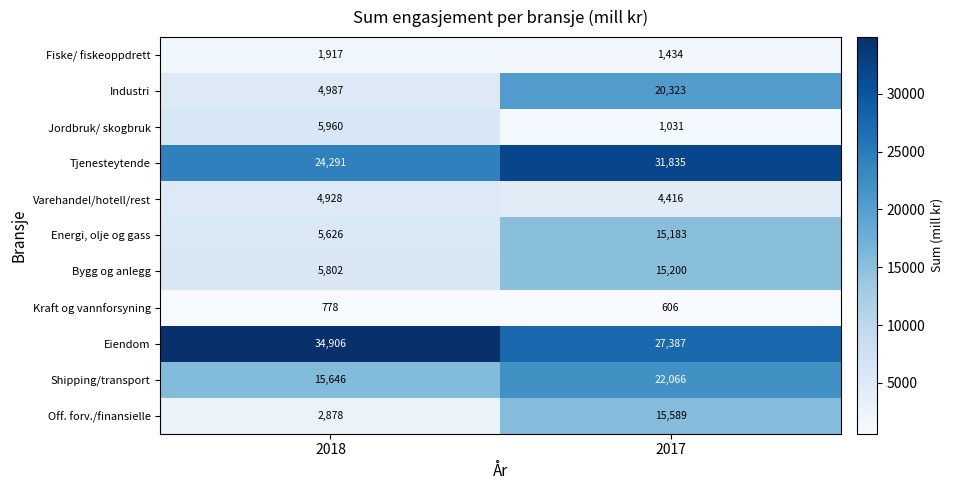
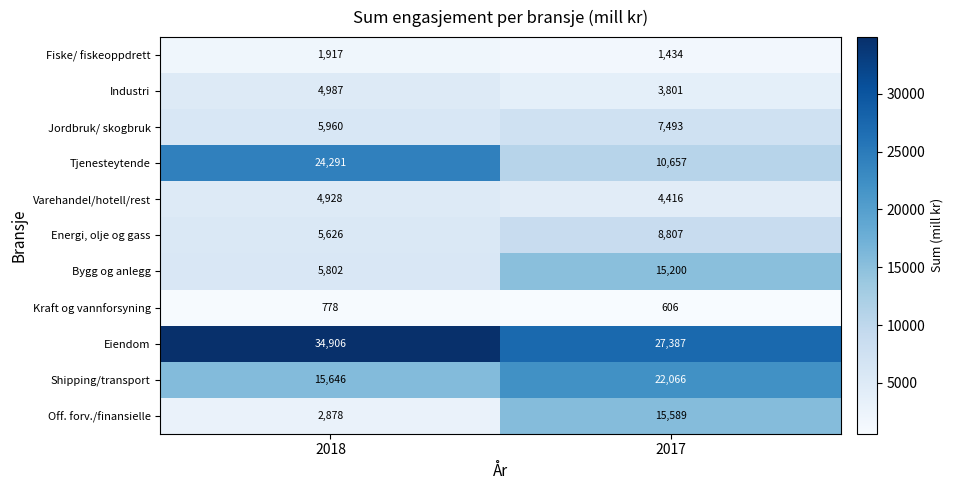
  {
    "Fiske/ fiskeoppdrett": {
      "2018": "1,917",
      "2017": "1,434"
    },
    "Industri": {
      "2018": "4,987",
-     "2017": "20,323"
+     "2017": "3,801"
    },
    "Jordbruk/ skogbruk": {
      "2018": "5,960",
-     "2017": "1,031"
+     "2017": "7,493"
    },
    "Tjenesteytende": {
      "2018": "24,291",
-     "2017": "31,835"
+     "2017": "10,657"
    },
    "Varehandel/hotell/rest": {
      "2018": "4,928",
      "2017": "4,416"
    },
    "Energi, olje og gass": {
      "2018": "5,626",
-     "2017": "15,183"
+     "2017": "8,807"
    },
    "Bygg og anlegg": {
      "2018": "5,802",
      "2017": "15,200"
    },
    "Kraft og vannforsyning": {
      "2018": "778",
      "2017": "606"
    },
    "Eiendom": {
      "2018": "34,906",
      "2017": "27,387"
    },
    "Shipping/transport": {
      "2018": "15,646",
      "2017": "22,066"
    },
    "Off. forv./finansielle": {
      "2018": "2,878",
      "2017": "15,589"
    }
  }
